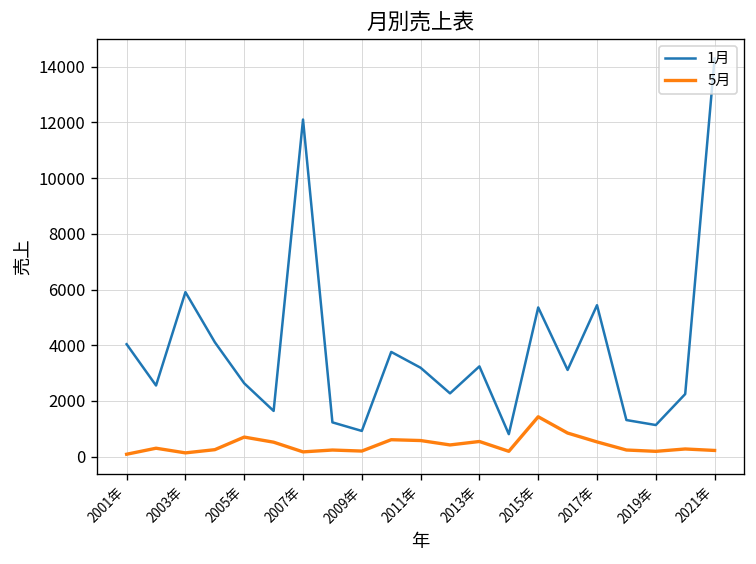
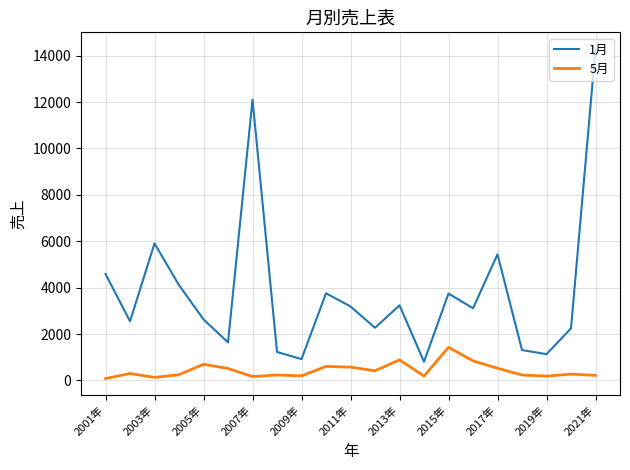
  {
    "1月": {
-     "2001年": 4000,
+     "2001年": 4600,
      "2003年": 5900,
      "2005年": 2600,
      "2007年": 12100,
      "2009年": 900,
      "2011年": 3200,
      "2013年": 3200,
-     "2015年": 5400,
+     "2015年": 3700,
      "2017年": 5400,
      "2019年": 1100
    },
    "5月": {
      "2001年": 100,
      "2003年": 100,
      "2005年": 700,
      "2007年": 200,
      "2009年": 200,
      "2011年": 600,
-     "2013年": 500,
+     "2013年": 900,
      "2015年": 1400,
      "2017年": 500,
      "2019年": 200,
      "2021年": 200
    }
  }
